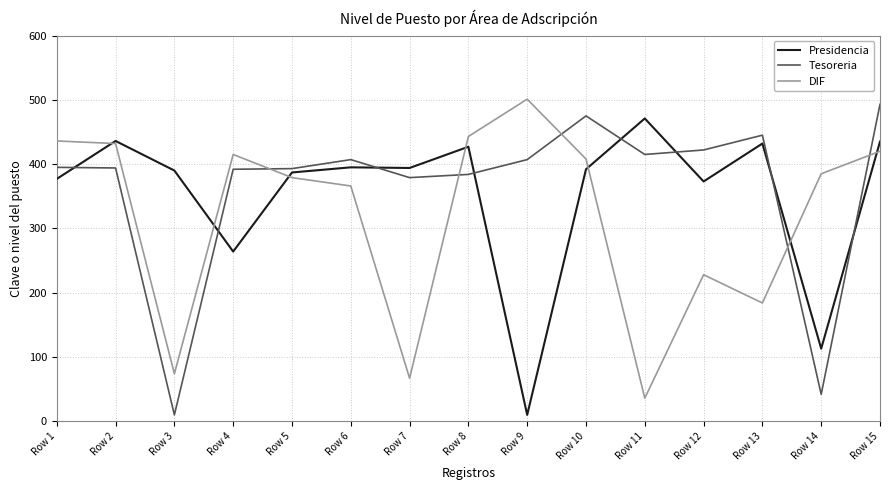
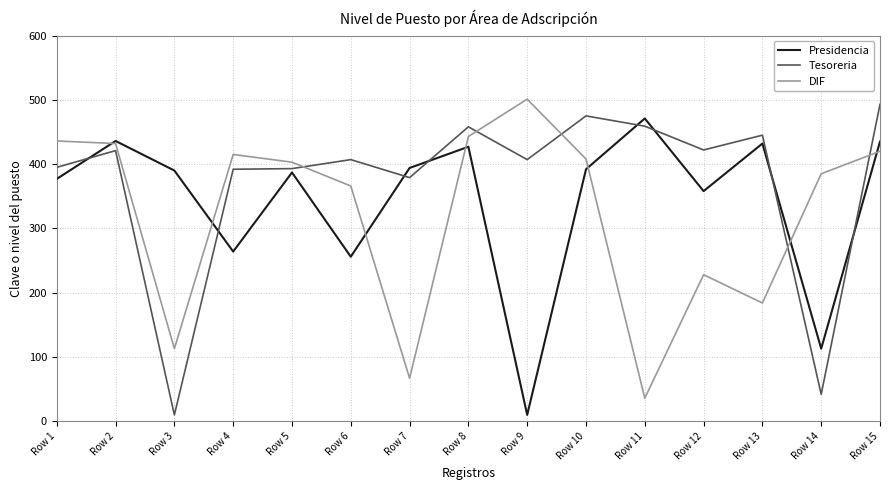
  {
    "Presidencia": {
      "Row 1": 380,
      "Row 3": 390,
      "Row 4": 260,
      "Row 5": 390,
-     "Row 6": 400,
+     "Row 6": 260,
      "Row 7": 390,
      "Row 8": 430,
      "Row 9": 10,
      "Row 10": 390,
      "Row 11": 470,
-     "Row 12": 370,
+     "Row 12": 360,
      "Row 13": 430,
      "Row 14": 110,
      "Row 15": 440
    },
    "Tesoreria": {
      "Row 1": 400,
-     "Row 2": 390,
+     "Row 2": 420,
      "Row 3": 10,
      "Row 4": 390,
      "Row 5": 390,
      "Row 6": 410,
      "Row 7": 380,
-     "Row 8": 380,
+     "Row 8": 460,
      "Row 9": 410,
      "Row 10": 480,
-     "Row 11": 420,
+     "Row 11": 460,
      "Row 12": 420,
      "Row 13": 450,
      "Row 14": 40,
      "Row 15": 490
    },
    "DIF": {
      "Row 1": 440,
-     "Row 3": 70,
+     "Row 3": 110,
      "Row 4": 420,
-     "Row 5": 380,
+     "Row 5": 400,
      "Row 6": 370,
      "Row 7": 70,
      "Row 8": 440,
      "Row 9": 500,
      "Row 10": 410,
      "Row 11": 40,
      "Row 12": 230,
      "Row 13": 180,
      "Row 14": 390,
      "Row 15": 420
    }
  }
